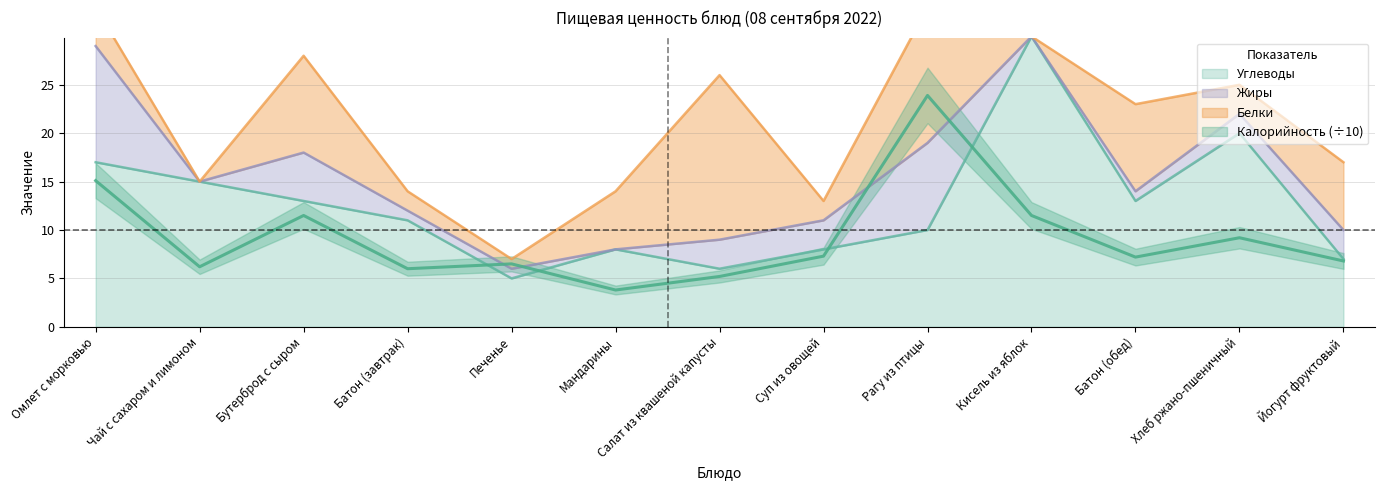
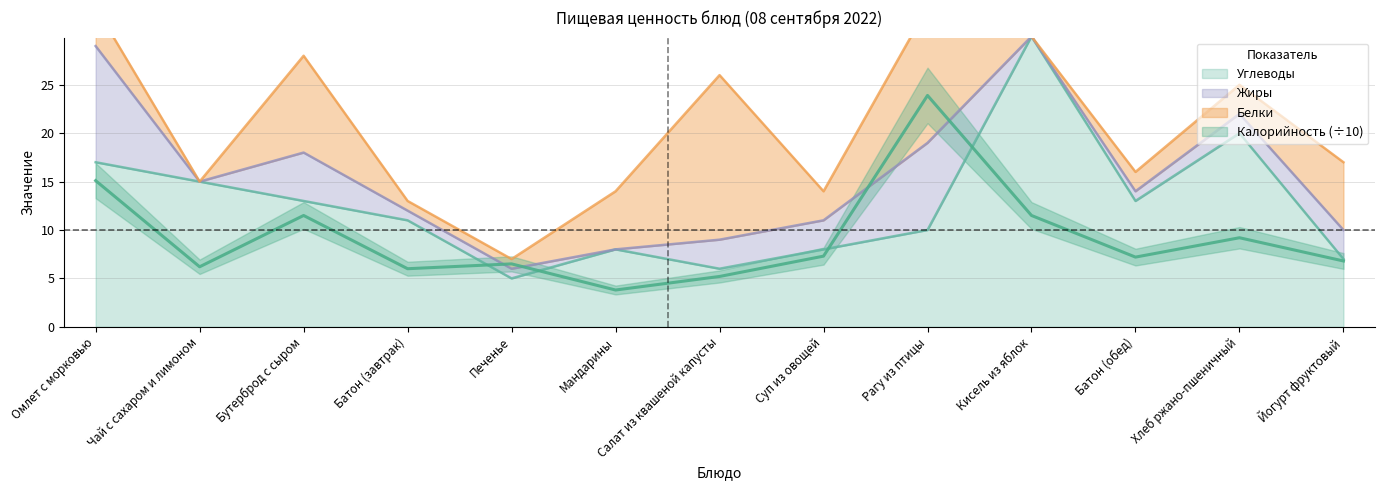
  {
    "Белки": {
      "Бутерброд с сыром": 10,
-     "Батон (завтрак)": 2,
+     "Батон (завтрак)": 1,
      "Печенье": 1,
      "Мандарины": 6,
      "Салат из квашеной капусты": 17,
-     "Суп из овощей": 2,
-     "Батон (обед)": 9,
+     "Суп из овощей": 3,
+     "Батон (обед)": 2,
      "Йогурт фруктовый": 7
    }
  }
